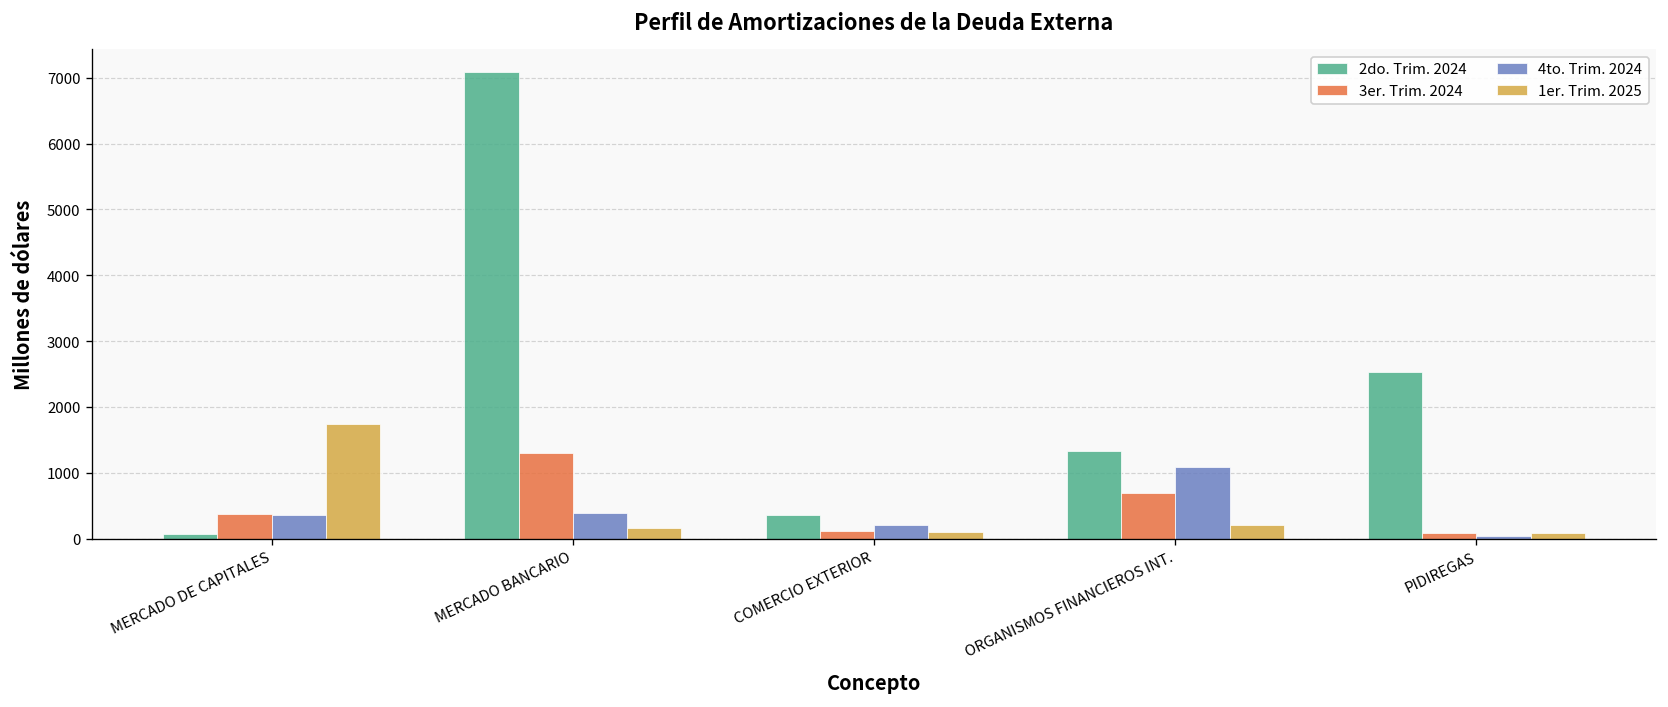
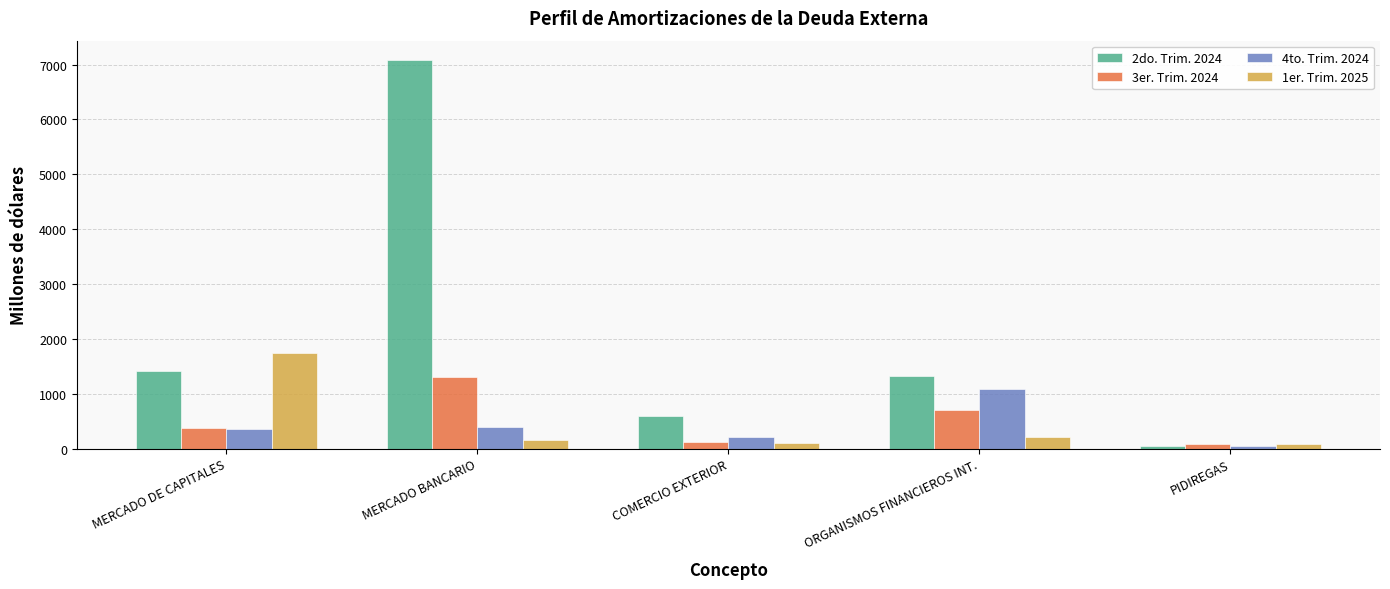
  {
    "2do. Trim. 2024": {
-     "MERCADO DE CAPITALES": 100,
+     "MERCADO DE CAPITALES": 1400,
      "MERCADO BANCARIO": 7100,
-     "COMERCIO EXTERIOR": 400,
+     "COMERCIO EXTERIOR": 600,
      "ORGANISMOS FINANCIEROS INT.": 1300,
-     "PIDIREGAS": 2500
+     "PIDIREGAS": 0
    },
    "4to. Trim. 2024": {
      "MERCADO DE CAPITALES": 400,
      "MERCADO BANCARIO": 400,
      "COMERCIO EXTERIOR": 200,
      "ORGANISMOS FINANCIEROS INT.": 1100
    }
  }
